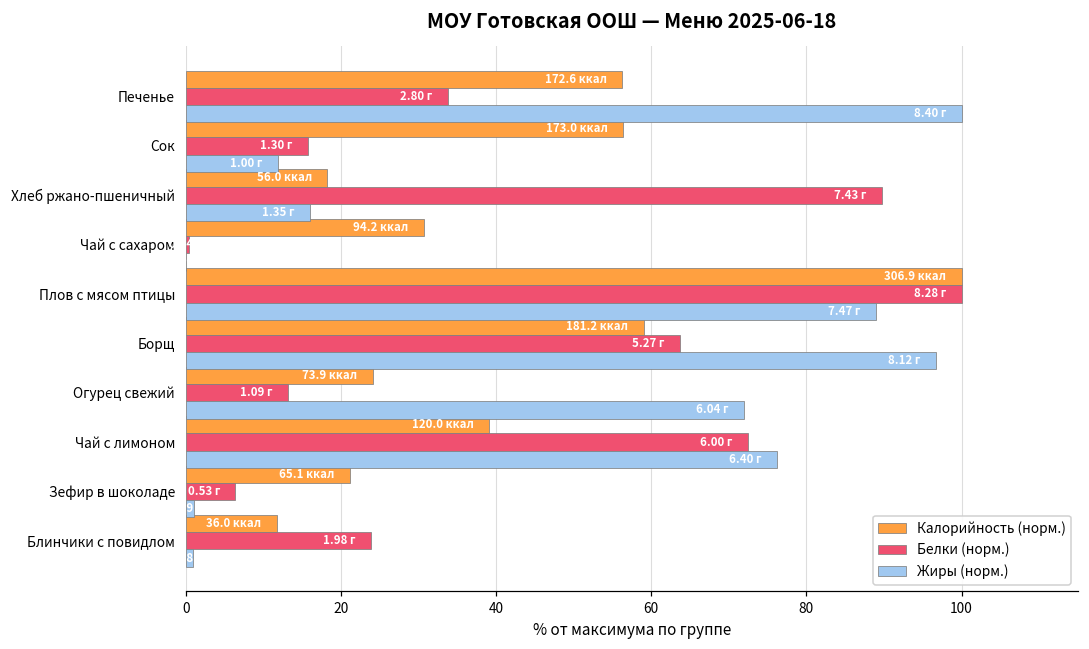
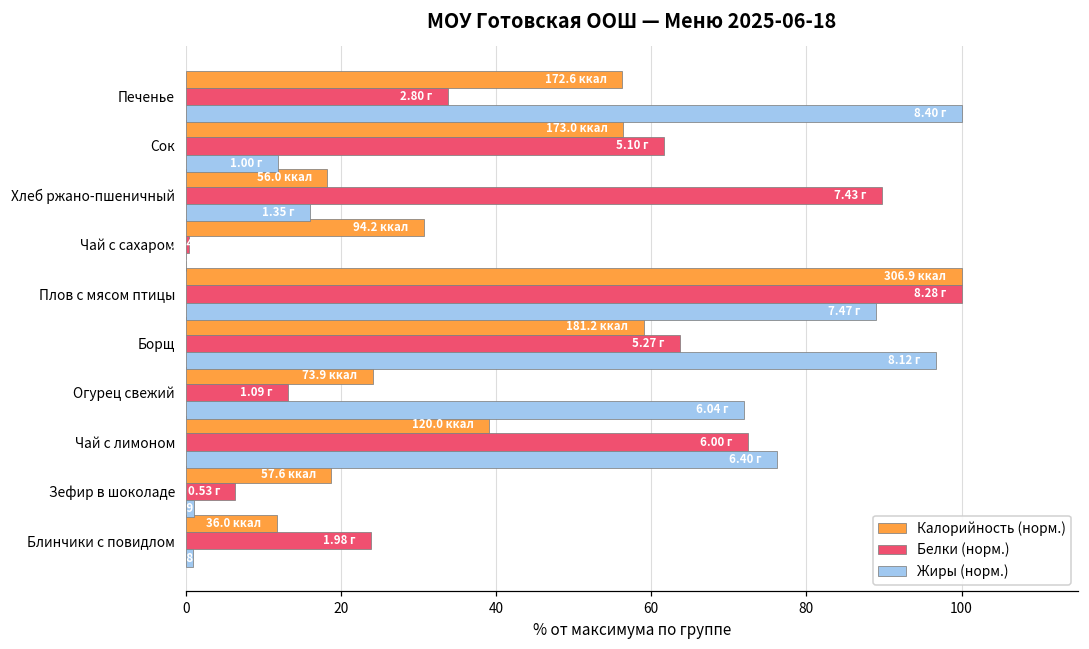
  {
    "Калорийность (норм.)": {
-     "Зефир в шоколаде": 65.1
+     "Зефир в шоколаде": 57.6
    },
    "Белки (норм.)": {
-     "Сок": 1.30
+     "Сок": 5.10
    },
    "Жиры (норм.)": {
      "Чай с сахаром": 0,
      "Зефир в шоколаде": 1,
      "Блинчики с повидлом": 1
    }
  }
